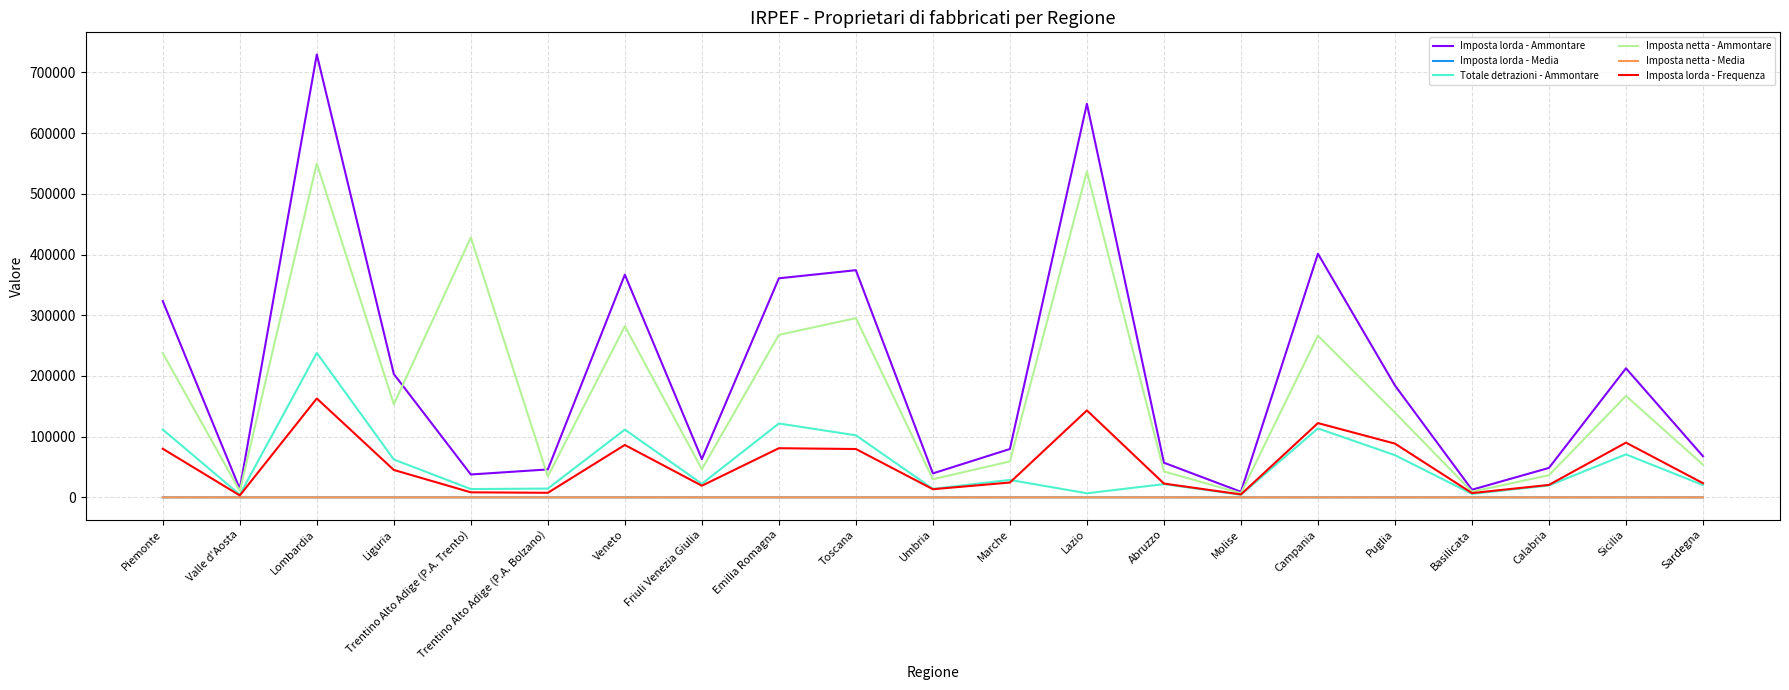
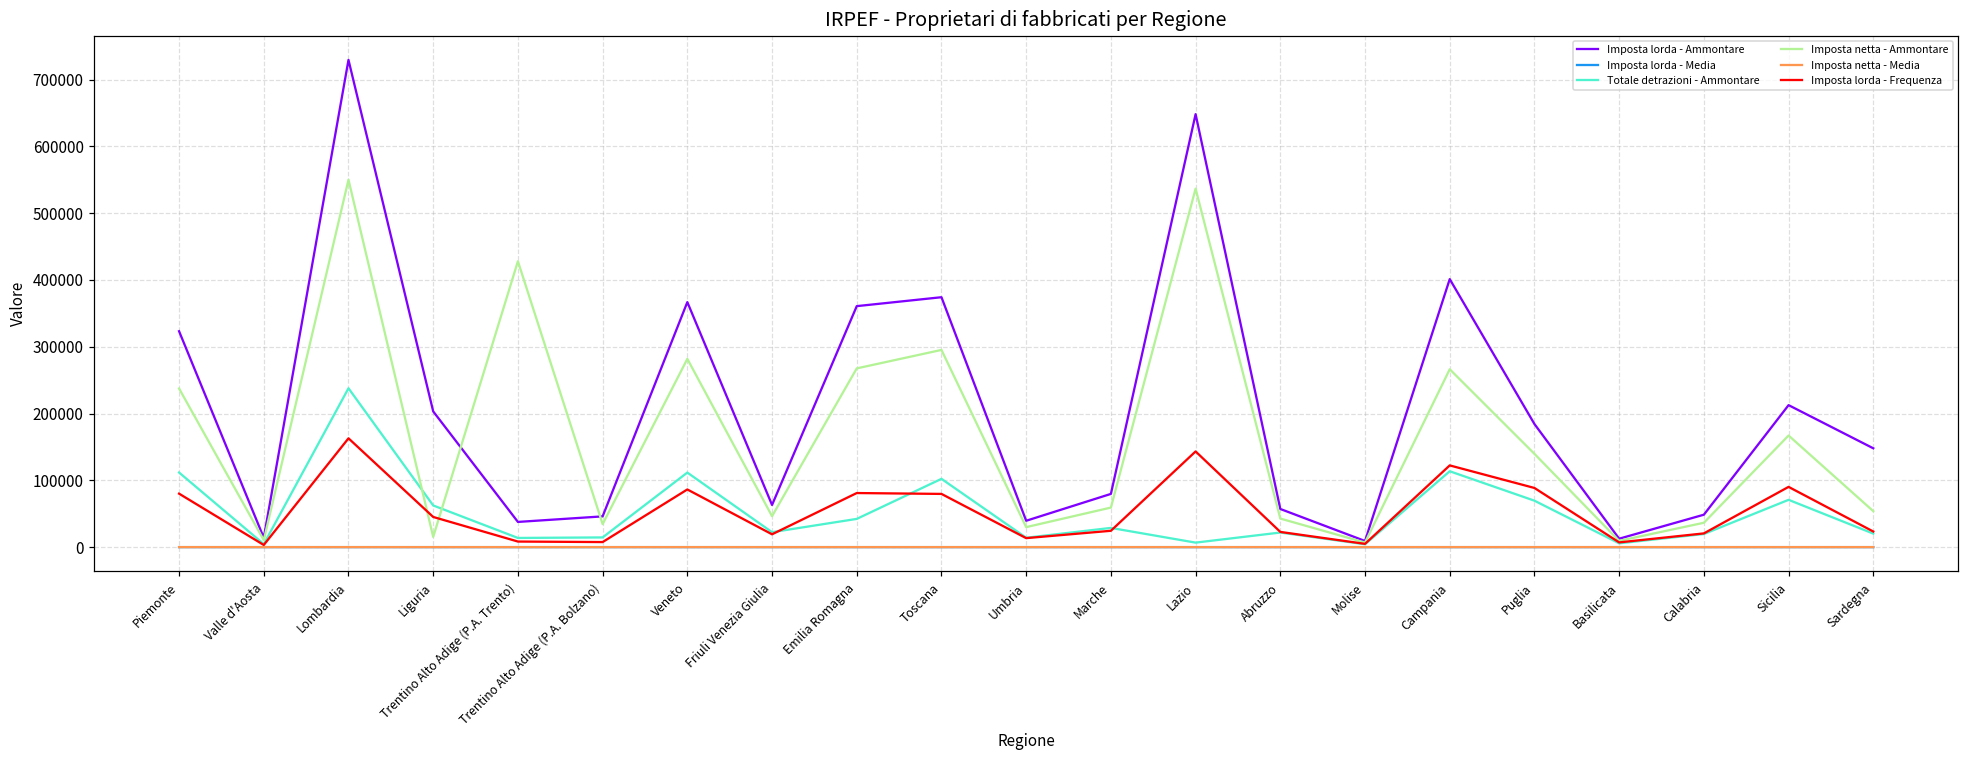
  {
    "Imposta lorda - Ammontare": {
      "Piemonte": 320000,
      "Lombardia": 730000,
      "Liguria": 200000,
      "Trentino Alto Adige (P.A. Trento)": 40000,
      "Trentino Alto Adige (P.A. Bolzano)": 50000,
      "Veneto": 370000,
      "Friuli Venezia Giulia": 60000,
      "Emilia Romagna": 360000,
      "Toscana": 370000,
      "Umbria": 40000,
      "Marche": 80000,
      "Lazio": 650000,
      "Abruzzo": 60000,
      "Campania": 400000,
      "Puglia": 180000,
      "Calabria": 50000,
      "Sicilia": 210000,
-     "Sardegna": 70000
+     "Sardegna": 150000
    },
    "Imposta netta - Media": {
      "Piemonte": 0,
      "Lombardia": 0,
      "Liguria": 0,
      "Trentino Alto Adige (P.A. Trento)": 0,
      "Trentino Alto Adige (P.A. Bolzano)": 0,
      "Veneto": 0,
      "Friuli Venezia Giulia": 0,
      "Emilia Romagna": 0,
      "Toscana": 0,
      "Umbria": 0,
      "Marche": 0,
      "Lazio": 0,
      "Abruzzo": 0,
      "Molise": 0,
      "Campania": 0,
      "Puglia": 0,
      "Basilicata": 0,
      "Calabria": 0,
      "Sicilia": 0,
      "Sardegna": 0
    },
    "Totale detrazioni - Ammontare": {
      "Piemonte": 110000,
      "Lombardia": 240000,
      "Liguria": 60000,
      "Trentino Alto Adige (P.A. Trento)": 10000,
      "Trentino Alto Adige (P.A. Bolzano)": 10000,
      "Veneto": 110000,
-     "Emilia Romagna": 120000,
+     "Emilia Romagna": 40000,
      "Toscana": 100000,
      "Marche": 30000,
      "Lazio": 10000,
      "Campania": 110000,
      "Puglia": 70000,
      "Sicilia": 70000
    },
    "Imposta netta - Ammontare": {
      "Piemonte": 240000,
      "Lombardia": 550000,
-     "Liguria": 150000,
+     "Liguria": 20000,
      "Trentino Alto Adige (P.A. Trento)": 430000,
      "Trentino Alto Adige (P.A. Bolzano)": 30000,
      "Veneto": 280000,
      "Friuli Venezia Giulia": 50000,
      "Emilia Romagna": 270000,
      "Toscana": 300000,
      "Umbria": 30000,
      "Marche": 60000,
      "Lazio": 540000,
      "Abruzzo": 40000,
      "Campania": 270000,
      "Puglia": 140000,
      "Calabria": 40000,
      "Sicilia": 170000,
      "Sardegna": 50000
    },
    "Imposta lorda - Frequenza": {
      "Piemonte": 80000,
      "Lombardia": 160000,
      "Liguria": 50000,
      "Trentino Alto Adige (P.A. Trento)": 10000,
      "Trentino Alto Adige (P.A. Bolzano)": 10000,
      "Veneto": 90000,
      "Emilia Romagna": 80000,
      "Toscana": 80000,
      "Marche": 20000,
      "Lazio": 140000,
      "Campania": 120000,
      "Puglia": 90000,
      "Sicilia": 90000
    }
  }
